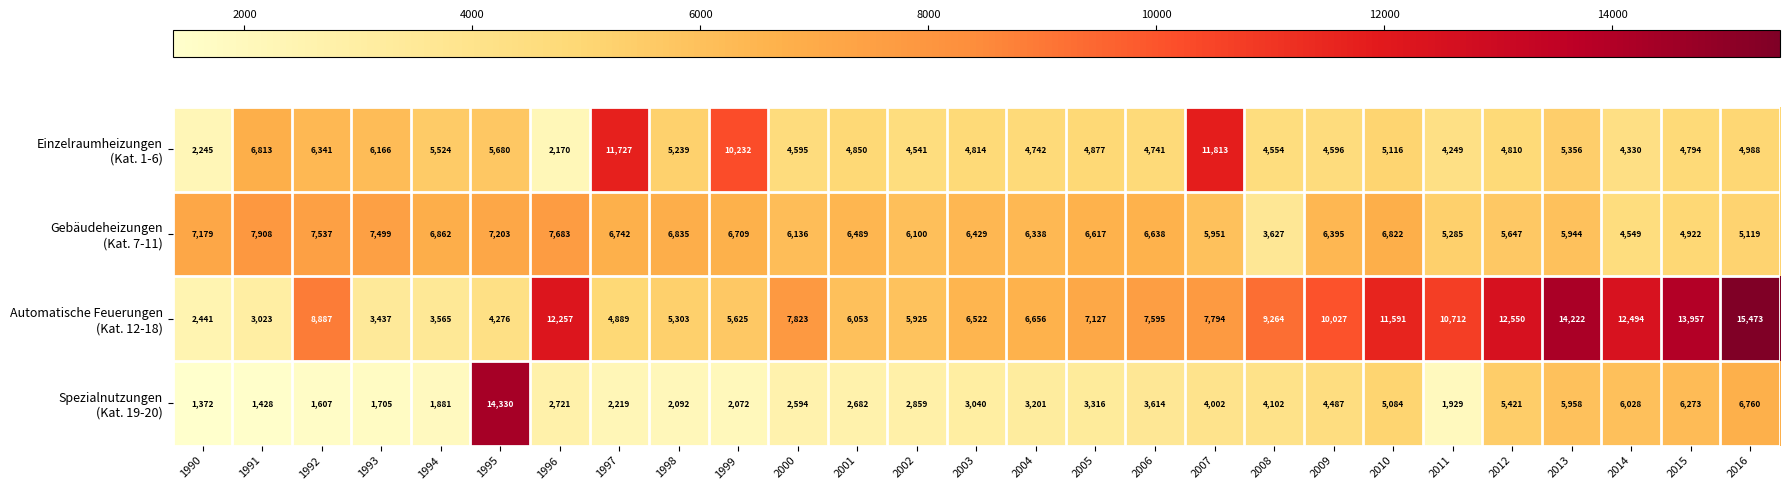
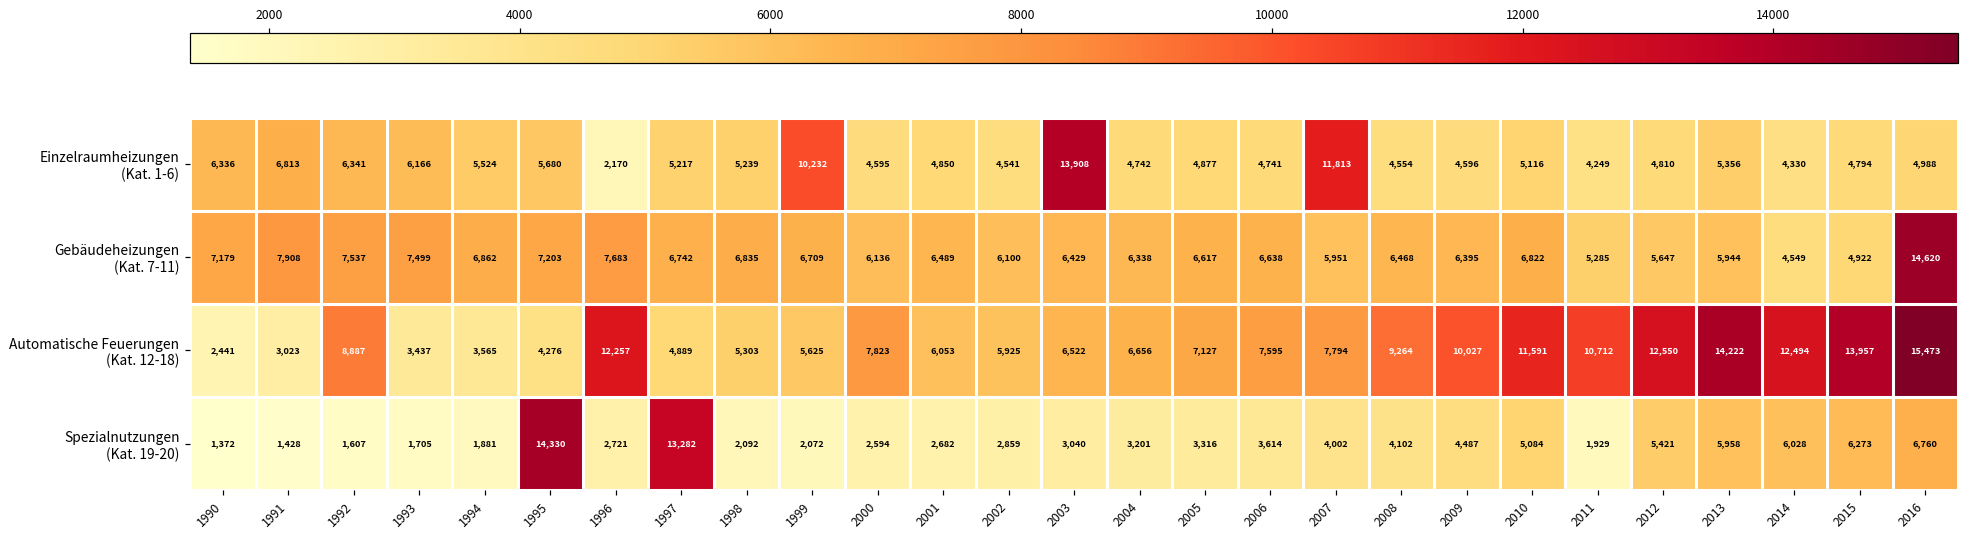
  {
    "Einzelraumheizungen (Kat. 1-6)": {
-     "1990": "2,245",
+     "1990": "6,336",
      "1991": "6,813",
      "1992": "6,341",
      "1993": "6,166",
      "1994": "5,524",
      "1995": "5,680",
      "1996": "2,170",
-     "1997": "11,727",
+     "1997": "5,217",
      "1998": "5,239",
      "1999": "10,232",
      "2000": "4,595",
      "2001": "4,850",
      "2002": "4,541",
-     "2003": "4,814",
+     "2003": "13,908",
      "2004": "4,742",
      "2005": "4,877",
      "2006": "4,741",
      "2007": "11,813",
      "2008": "4,554",
      "2009": "4,596",
      "2010": "5,116",
      "2011": "4,249",
      "2012": "4,810",
      "2013": "5,356",
      "2014": "4,330",
      "2015": "4,794",
      "2016": "4,988"
    },
    "Gebäudeheizungen (Kat. 7-11)": {
      "1990": "7,179",
      "1991": "7,908",
      "1992": "7,537",
      "1993": "7,499",
      "1994": "6,862",
      "1995": "7,203",
      "1996": "7,683",
      "1997": "6,742",
      "1998": "6,835",
      "1999": "6,709",
      "2000": "6,136",
      "2001": "6,489",
      "2002": "6,100",
      "2003": "6,429",
      "2004": "6,338",
      "2005": "6,617",
      "2006": "6,638",
      "2007": "5,951",
-     "2008": "3,627",
+     "2008": "6,468",
      "2009": "6,395",
      "2010": "6,822",
      "2011": "5,285",
      "2012": "5,647",
      "2013": "5,944",
      "2014": "4,549",
      "2015": "4,922",
-     "2016": "5,119"
+     "2016": "14,620"
    },
    "Automatische Feuerungen (Kat. 12-18)": {
      "1990": "2,441",
      "1991": "3,023",
      "1992": "8,887",
      "1993": "3,437",
      "1994": "3,565",
      "1995": "4,276",
      "1996": "12,257",
      "1997": "4,889",
      "1998": "5,303",
      "1999": "5,625",
      "2000": "7,823",
      "2001": "6,053",
      "2002": "5,925",
      "2003": "6,522",
      "2004": "6,656",
      "2005": "7,127",
      "2006": "7,595",
      "2007": "7,794",
      "2008": "9,264",
      "2009": "10,027",
      "2010": "11,591",
      "2011": "10,712",
      "2012": "12,550",
      "2013": "14,222",
      "2014": "12,494",
      "2015": "13,957",
      "2016": "15,473"
    },
    "Spezialnutzungen (Kat. 19-20)": {
      "1990": "1,372",
      "1991": "1,428",
      "1992": "1,607",
      "1993": "1,705",
      "1994": "1,881",
      "1995": "14,330",
      "1996": "2,721",
-     "1997": "2,219",
+     "1997": "13,282",
      "1998": "2,092",
      "1999": "2,072",
      "2000": "2,594",
      "2001": "2,682",
      "2002": "2,859",
      "2003": "3,040",
      "2004": "3,201",
      "2005": "3,316",
      "2006": "3,614",
      "2007": "4,002",
      "2008": "4,102",
      "2009": "4,487",
      "2010": "5,084",
      "2011": "1,929",
      "2012": "5,421",
      "2013": "5,958",
      "2014": "6,028",
      "2015": "6,273",
      "2016": "6,760"
    }
  }
